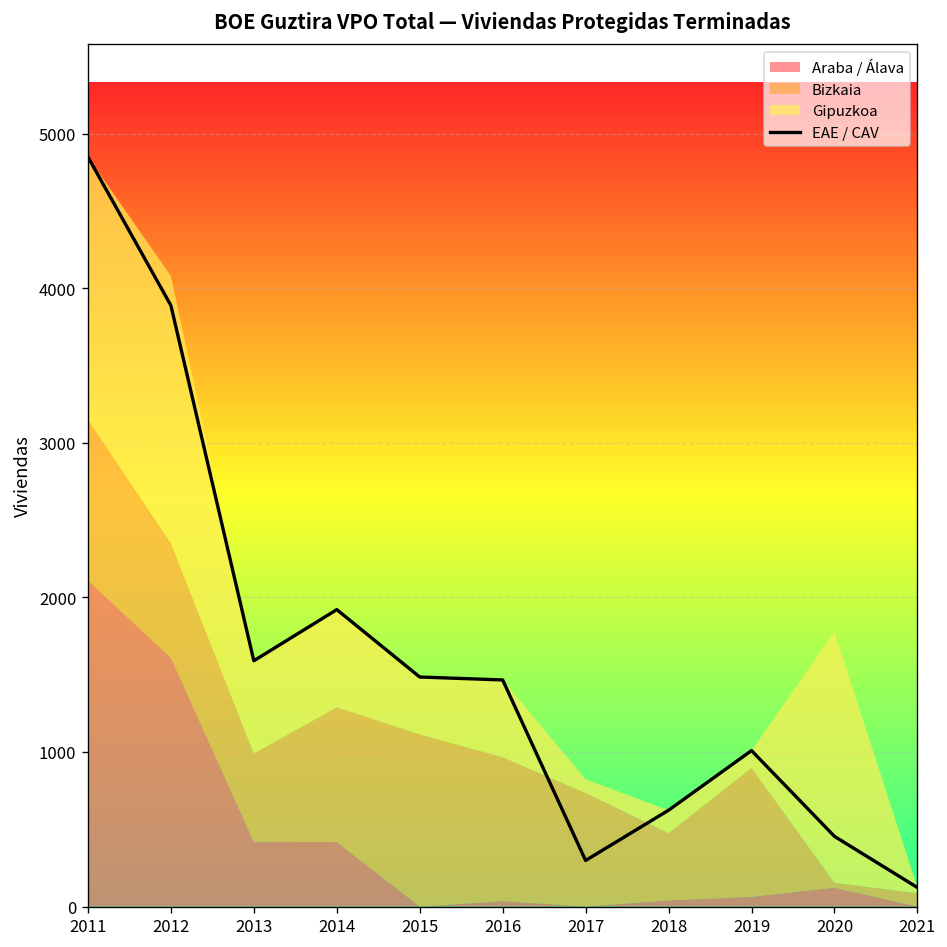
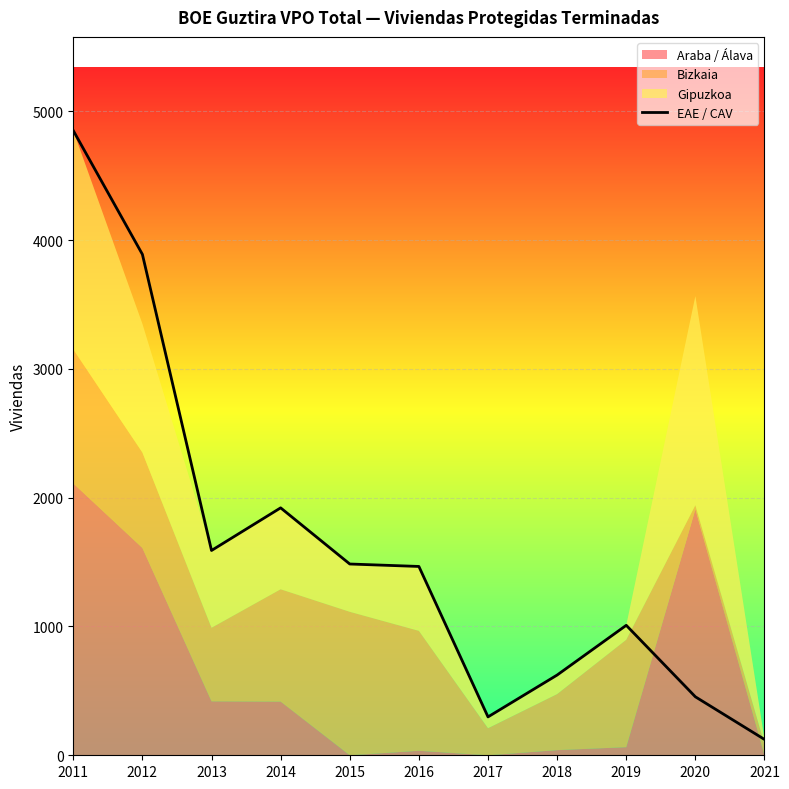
  {
    "Araba / Álava": {
      "2011": 2110,
      "2012": 1610,
      "2013": 420,
      "2014": 420,
      "2015": 0,
      "2016": 40,
      "2017": 0,
      "2018": 40,
      "2019": 60,
-     "2020": 120,
+     "2020": 1910,
      "2021": 0
    },
    "EAE / CAV": {
      "2012": 3890,
      "2020": 450
    },
    "Bizkaia": {
      "2011": 1040,
      "2012": 740,
      "2013": 570,
      "2014": 870,
      "2015": 1110,
      "2016": 930,
-     "2017": 740,
+     "2017": 210,
      "2018": 440,
      "2019": 830,
      "2020": 30,
      "2021": 90
    },
    "Gipuzkoa": {
-     "2012": 1730,
+     "2012": 1000,
      "2020": 1620
    }
  }
